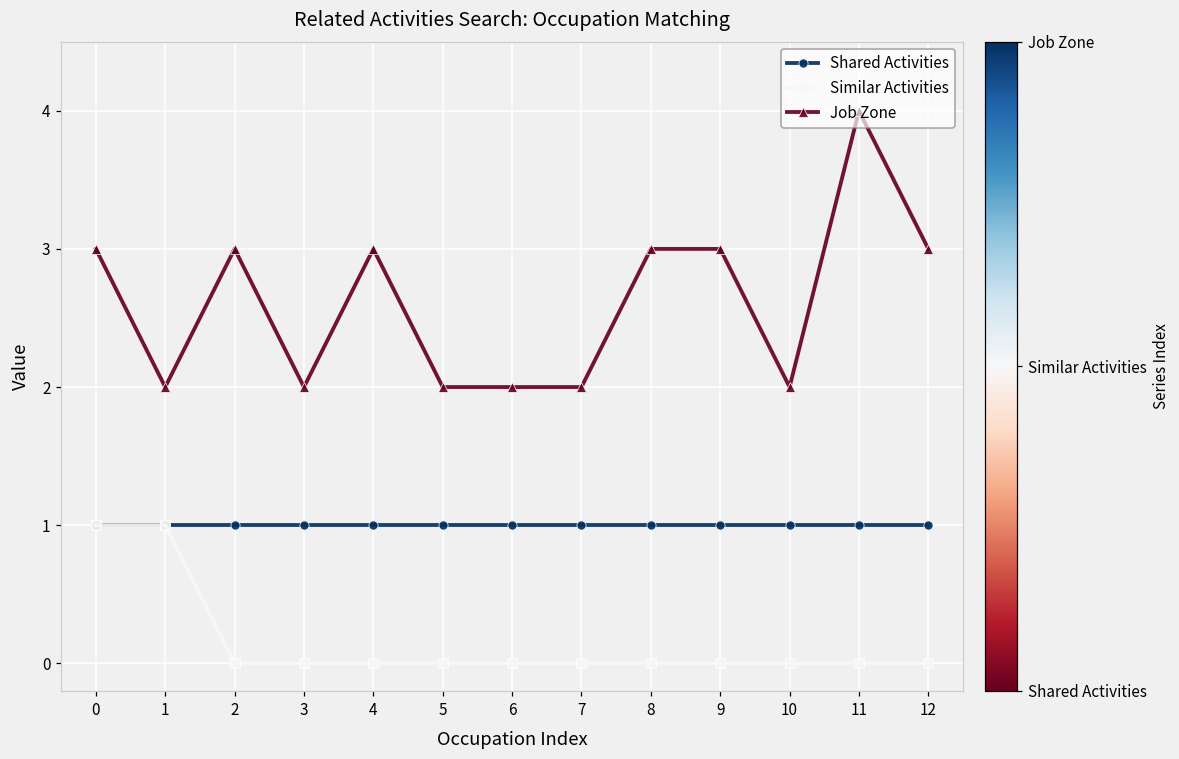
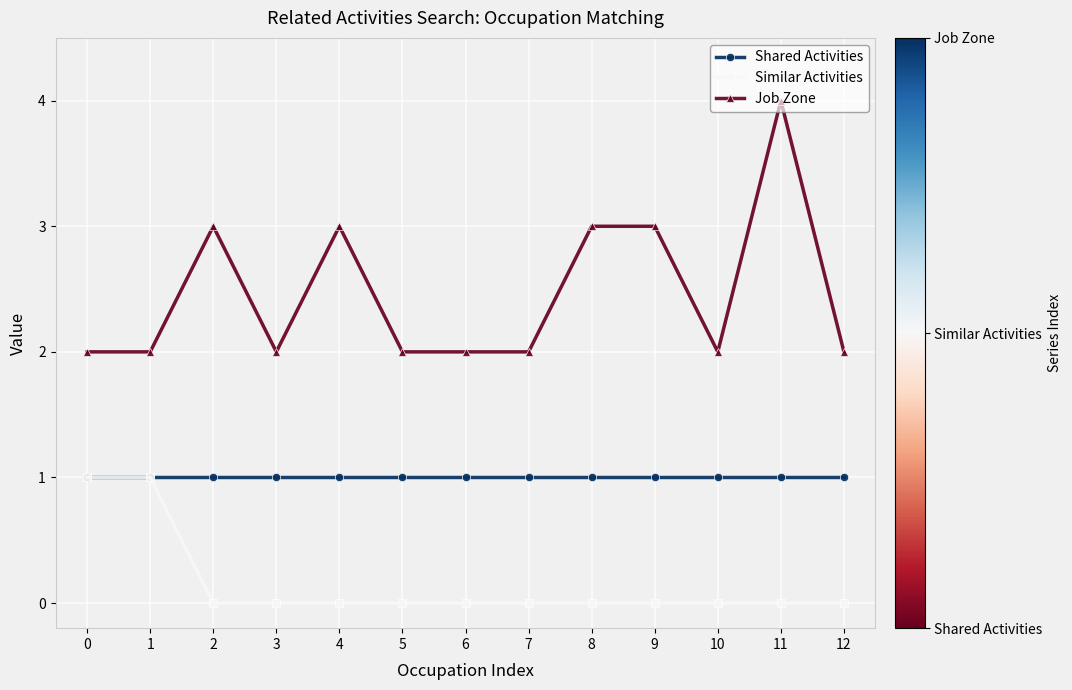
  {
    "Shared Activities": {
      "2": 1,
      "3": 1,
      "4": 1,
      "5": 1,
      "6": 1,
      "7": 1,
      "8": 1,
      "9": 1,
      "10": 1,
      "11": 1,
      "12": 1
    },
    "Similar Activities": {
      "2": 0,
      "3": 0,
      "4": 0,
      "5": 0,
      "6": 0,
      "7": 0,
      "8": 0,
      "9": 0,
      "10": 0,
      "11": 0,
      "12": 0
    },
    "Job Zone": {
-     "0": 3,
+     "0": 2,
      "1": 2,
      "2": 3,
      "3": 2,
      "4": 3,
      "5": 2,
      "6": 2,
      "7": 2,
      "8": 3,
      "9": 3,
      "10": 2,
-     "12": 3
+     "12": 2
    }
  }
